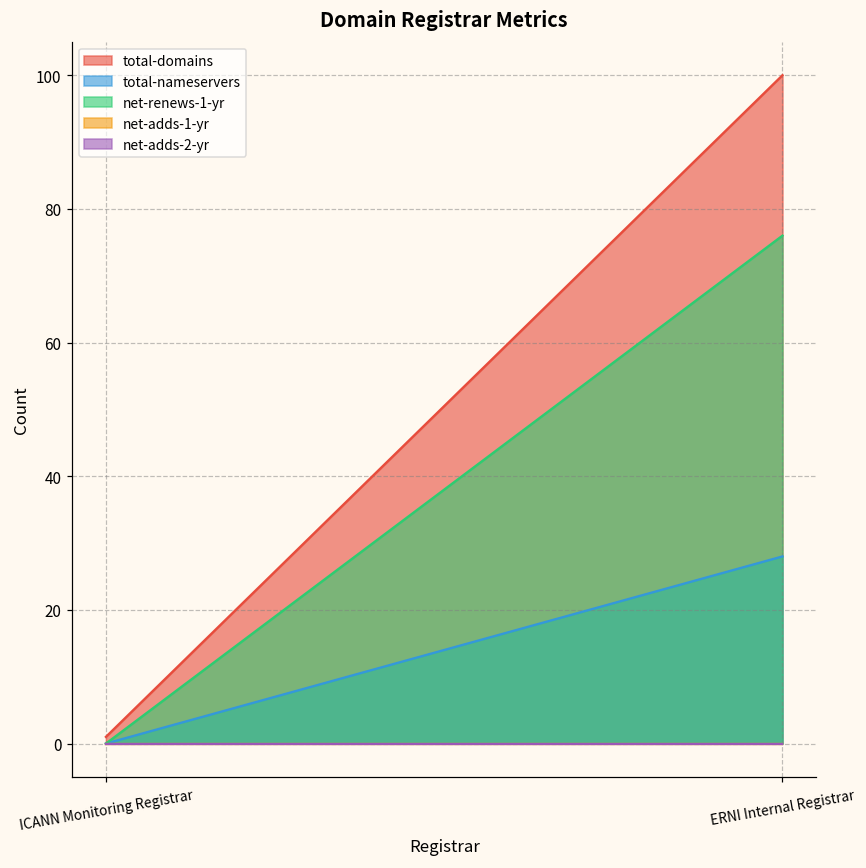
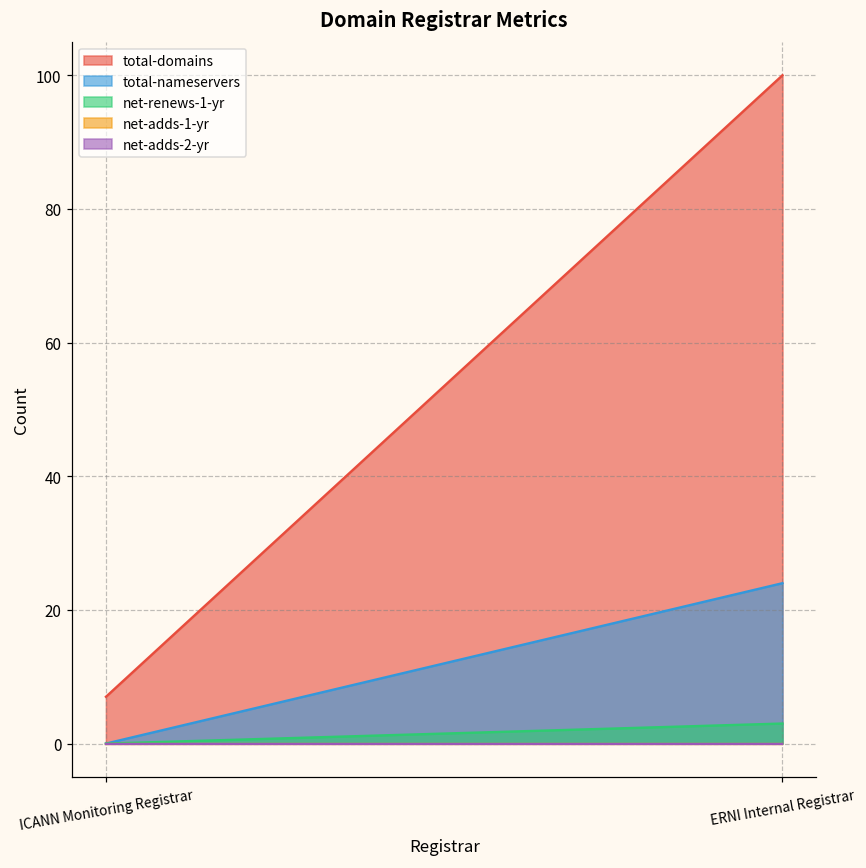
  {
    "total-domains": {
-     "ICANN Monitoring Registrar": 1,
+     "ICANN Monitoring Registrar": 7,
      "ERNI Internal Registrar": 100
    },
    "total-nameservers": {
-     "ERNI Internal Registrar": 28
+     "ERNI Internal Registrar": 24
    },
    "net-renews-1-yr": {
-     "ERNI Internal Registrar": 76
+     "ERNI Internal Registrar": 3
    },
    "net-adds-2-yr": {
      "ERNI Internal Registrar": 0
    }
  }
